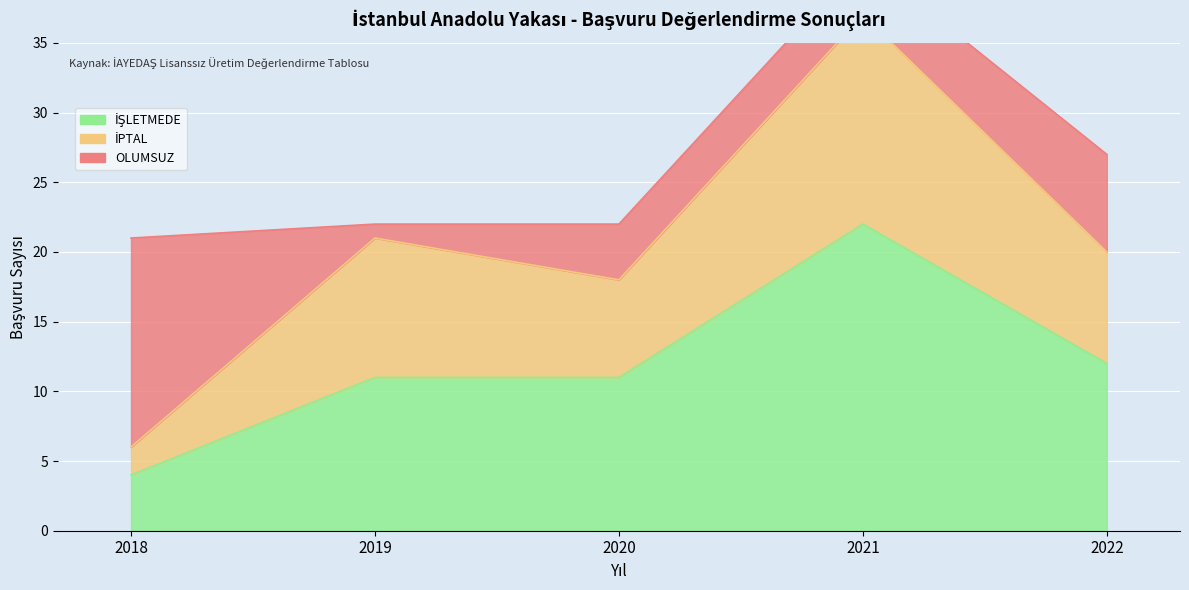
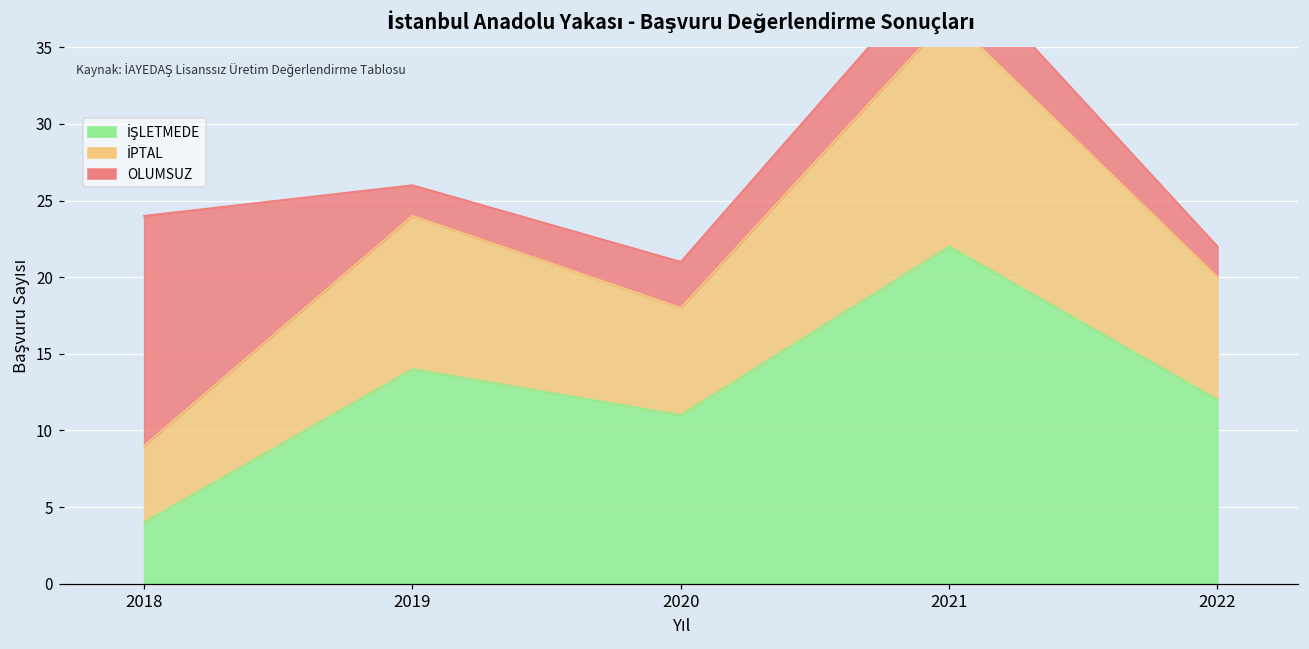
  {
    "İŞLETMEDE": {
      "2018": 4,
-     "2019": 11,
+     "2019": 14,
      "2020": 11,
      "2021": 22,
      "2022": 12
    },
    "İPTAL": {
-     "2018": 2,
+     "2018": 5,
      "2019": 10,
      "2020": 7,
      "2022": 8
    },
    "OLUMSUZ": {
      "2018": 15,
-     "2019": 1,
-     "2020": 4,
-     "2022": 7
+     "2019": 2,
+     "2020": 3,
+     "2022": 2
    }
  }
